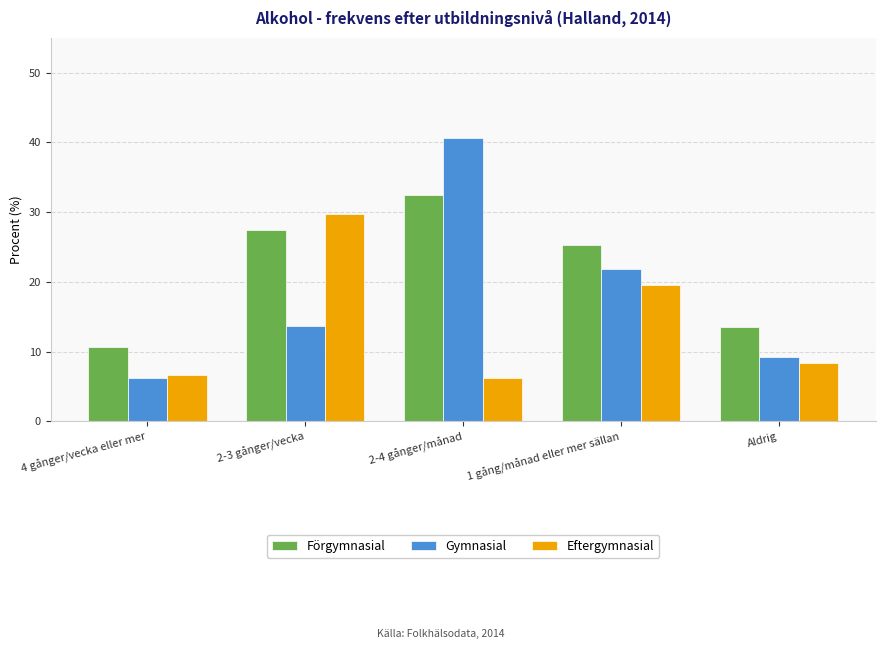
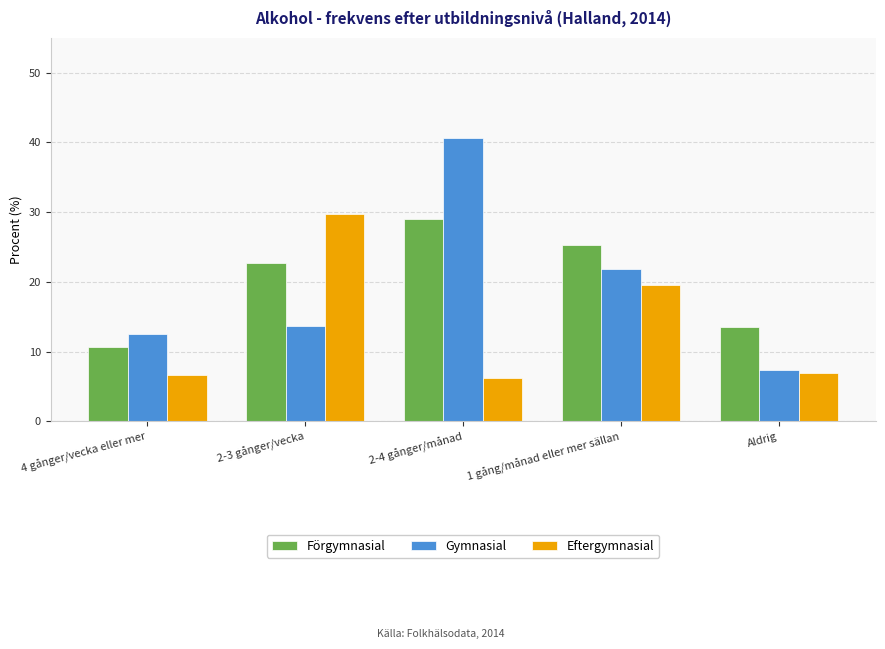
  {
    "Förgymnasial": {
      "4 gånger/vecka eller mer": 11,
-     "2-3 gånger/vecka": 27,
-     "2-4 gånger/månad": 32,
+     "2-3 gånger/vecka": 23,
+     "2-4 gånger/månad": 29,
      "1 gång/månad eller mer sällan": 25,
      "Aldrig": 14
    },
    "Gymnasial": {
-     "4 gånger/vecka eller mer": 6,
+     "4 gånger/vecka eller mer": 13,
      "2-3 gånger/vecka": 14,
      "2-4 gånger/månad": 41,
      "1 gång/månad eller mer sällan": 22,
-     "Aldrig": 9
+     "Aldrig": 7
    },
    "Eftergymnasial": {
      "4 gånger/vecka eller mer": 7,
      "2-3 gånger/vecka": 30,
      "2-4 gånger/månad": 6,
      "1 gång/månad eller mer sällan": 20,
-     "Aldrig": 8
+     "Aldrig": 7
    }
  }
